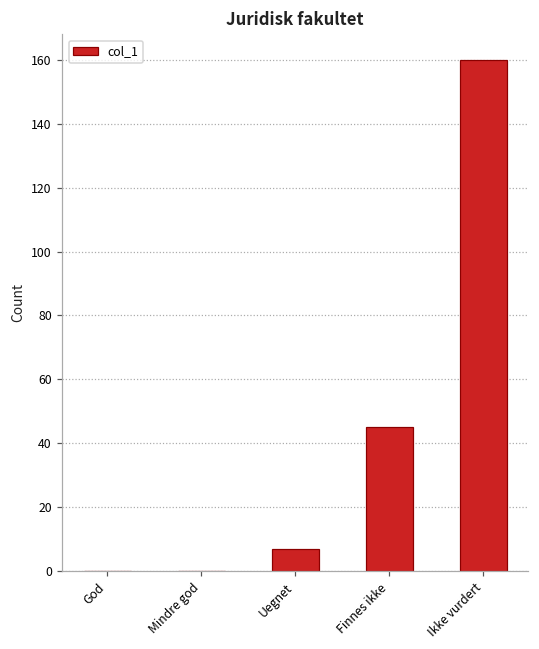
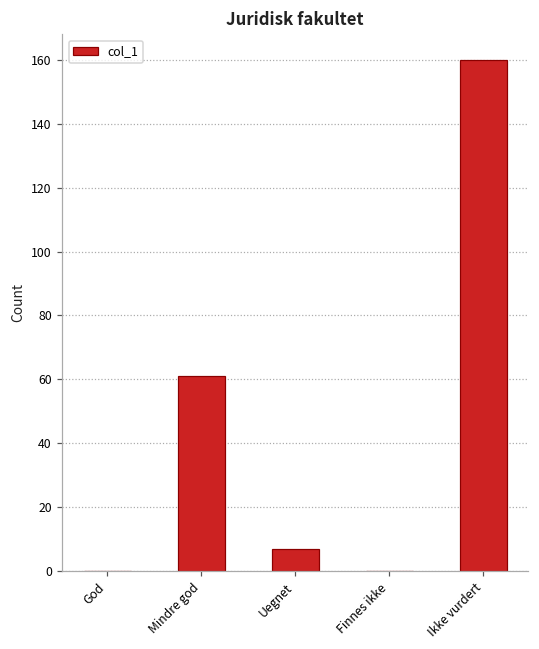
  {
    "God": 0,
-   "Mindre god": 0,
+   "Mindre god": 61,
    "Uegnet": 7,
-   "Finnes ikke": 45,
+   "Finnes ikke": 0,
    "Ikke vurdert": 160
  }
